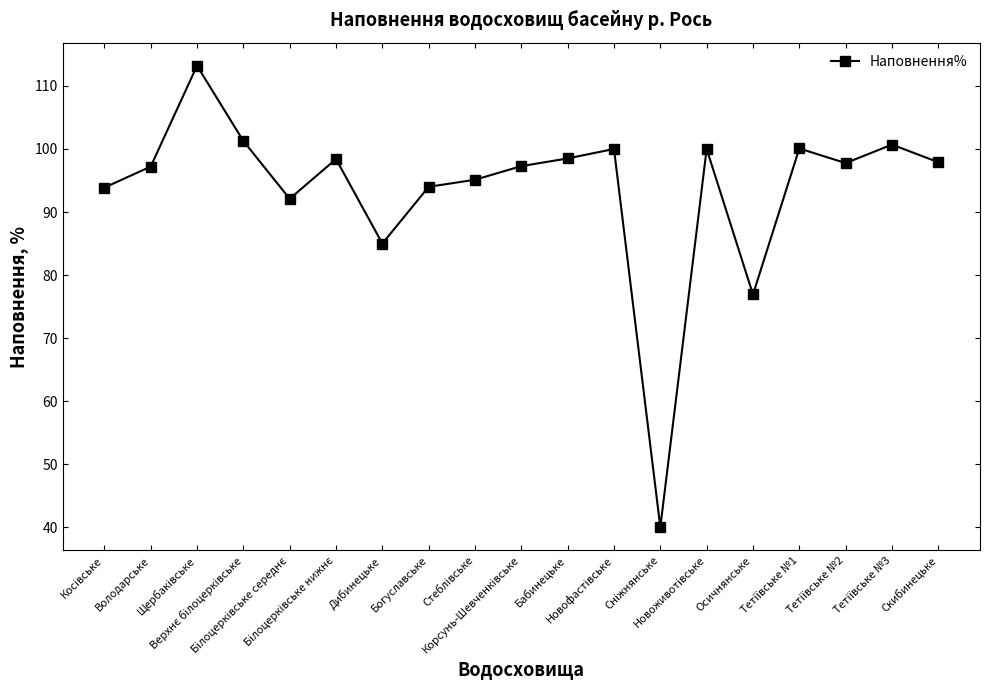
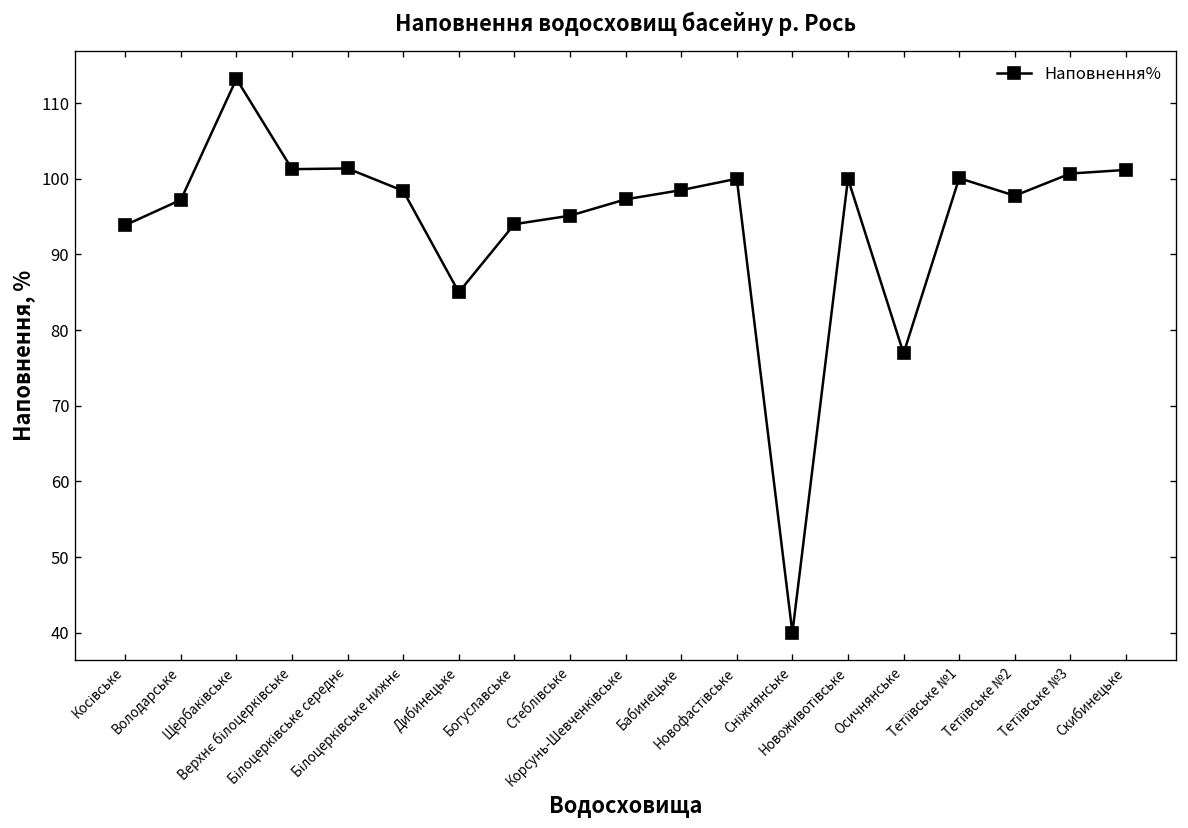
  {
    "Косівське": 94,
    "Володарське": 97,
    "Щербаківське": 113,
    "Верхнє білоцерківське": 101,
-   "Білоцерківське середнє": 92,
+   "Білоцерківське середнє": 101,
    "Білоцерківське нижнє": 98,
    "Дибинецьке": 85,
    "Богуславське": 94,
    "Стеблівське": 95,
    "Корсунь-Шевченківське": 97,
    "Бабинецьке": 99,
    "Новофастівське": 100,
    "Сніжнянське": 40,
    "Новоживотівське": 100,
    "Осичнянське": 77,
    "Тетіївське №1": 100,
    "Тетіївське №2": 98,
    "Тетіївське №3": 101,
-   "Скибинецьке": 98
+   "Скибинецьке": 101
  }
